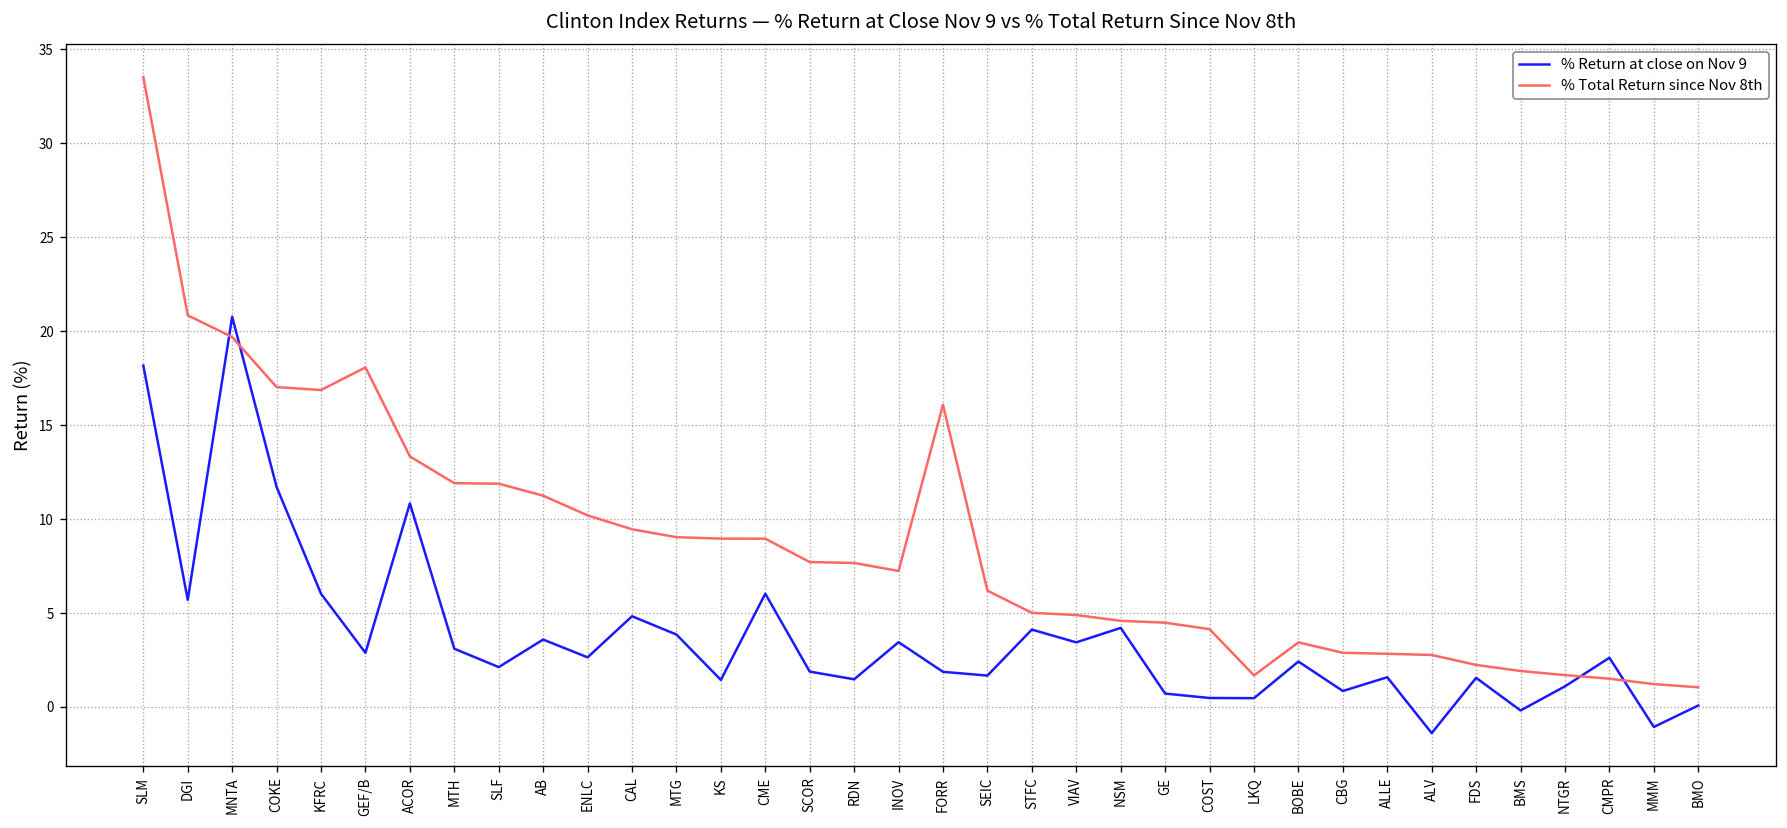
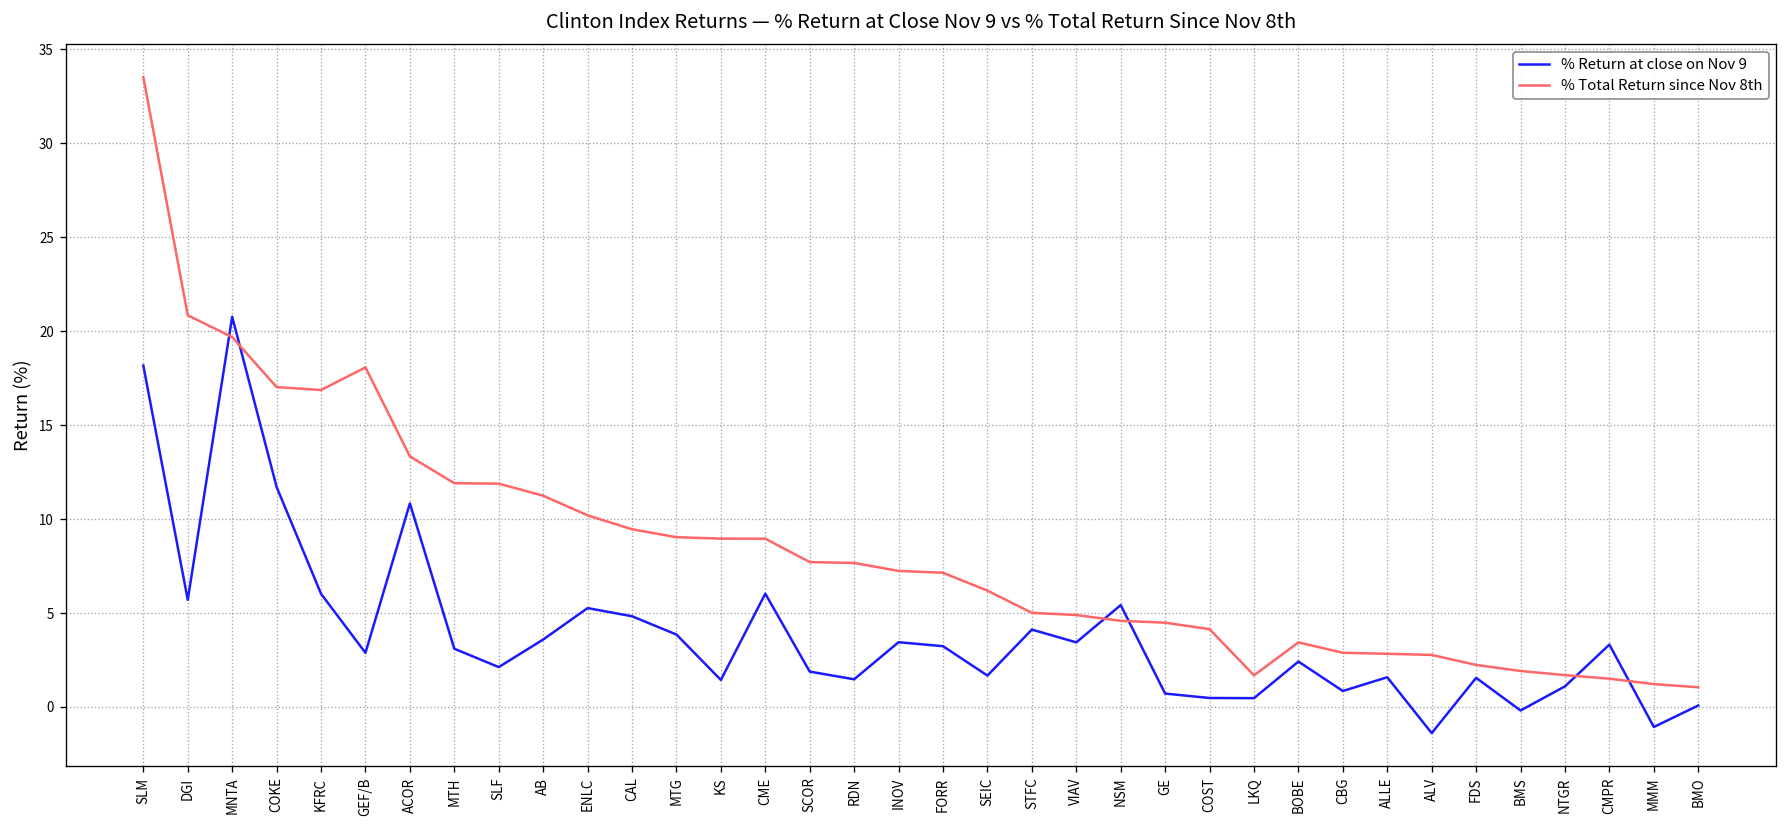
  {
    "% Return at close on Nov 9": {
      "SLM": 18.2,
      "DGI": 5.7,
      "MNTA": 20.8,
      "COKE": 11.7,
      "KFRC": 6.0,
      "GEF/B": 2.9,
      "ACOR": 10.8,
      "MTH": 3.1,
      "SLF": 2.1,
      "AB": 3.6,
-     "ENLC": 2.6,
+     "ENLC": 5.3,
      "CAL": 4.8,
      "MTG": 3.9,
      "KS": 1.4,
      "CME": 6.0,
      "SCOR": 1.9,
      "RDN": 1.5,
      "INOV": 3.4,
-     "FORR": 1.9,
+     "FORR": 3.2,
      "SEIC": 1.7,
      "STFC": 4.1,
      "VIAV": 3.4,
-     "NSM": 4.2,
+     "NSM": 5.4,
      "GE": 0.7,
      "COST": 0.5,
      "LKQ": 0.5,
      "BOBE": 2.4,
      "CBG": 0.9,
      "ALLE": 1.6,
      "ALV": -1.4,
      "FDS": 1.6,
      "BMS": -0.2,
      "NTGR": 1.1,
-     "CMPR": 2.6,
+     "CMPR": 3.3,
      "MMM": -1.1,
      "BMO": 0.1
    },
    "% Total Return since Nov 8th": {
      "SLM": 33.5,
      "DGI": 20.8,
      "MNTA": 19.7,
      "COKE": 17.0,
      "KFRC": 16.9,
      "GEF/B": 18.1,
      "ACOR": 13.3,
      "MTH": 11.9,
      "SLF": 11.9,
      "AB": 11.2,
      "ENLC": 10.2,
      "CAL": 9.5,
      "MTG": 9.0,
      "KS": 9.0,
      "CME": 9.0,
      "SCOR": 7.7,
      "RDN": 7.7,
      "INOV": 7.2,
-     "FORR": 16.1,
+     "FORR": 7.1,
      "SEIC": 6.2,
      "STFC": 5.0,
      "VIAV": 4.9,
      "NSM": 4.6,
      "GE": 4.5,
      "COST": 4.1,
      "LKQ": 1.7,
      "BOBE": 3.4,
      "CBG": 2.9,
      "ALLE": 2.8,
      "ALV": 2.8,
      "FDS": 2.2,
      "BMS": 1.9,
      "NTGR": 1.7,
      "CMPR": 1.5,
      "MMM": 1.2,
      "BMO": 1.0
    }
  }
